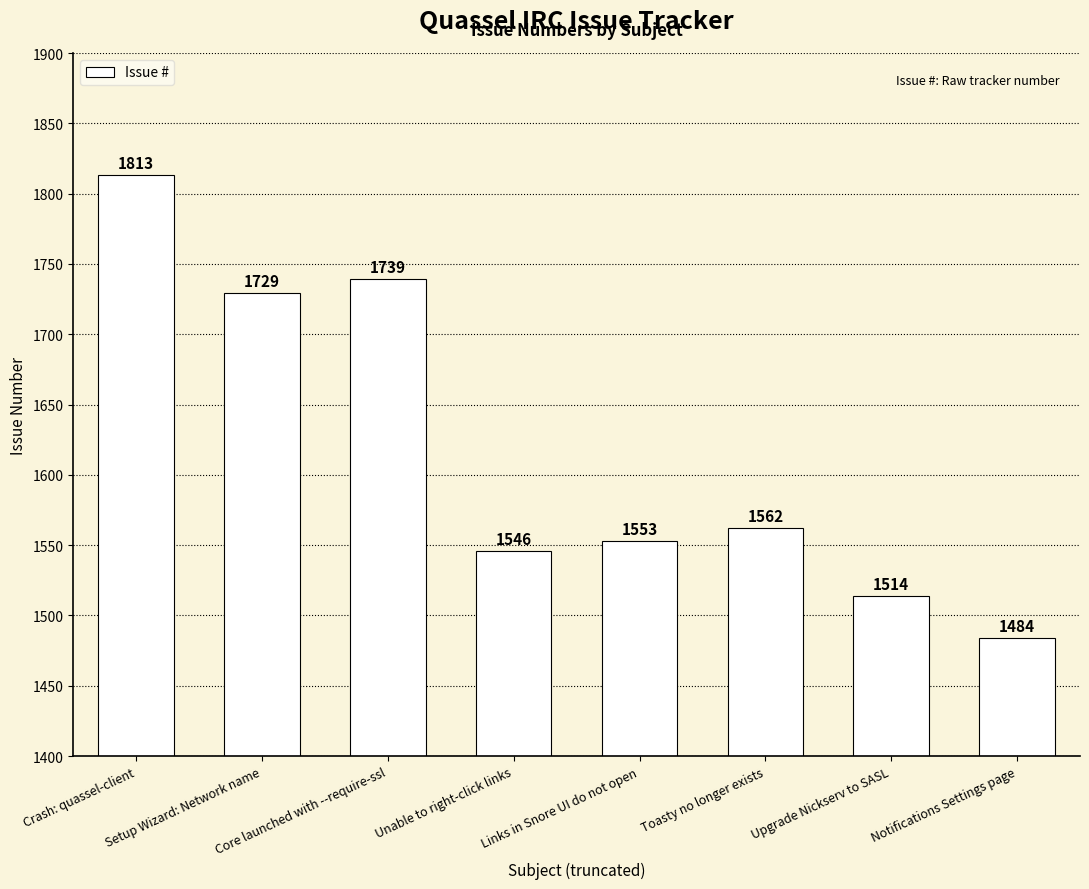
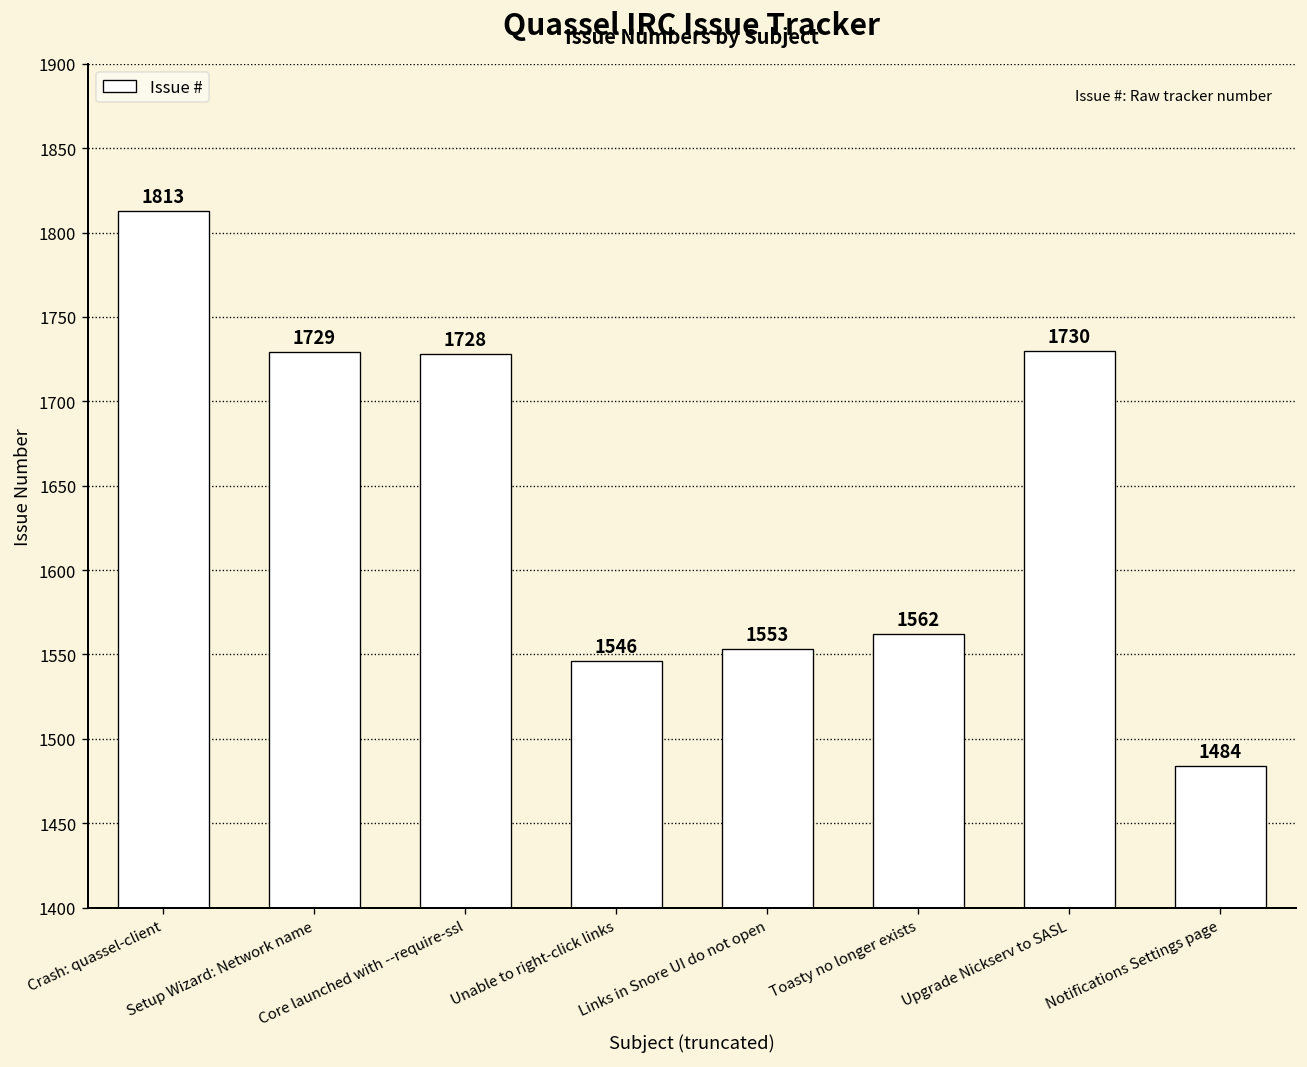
  {
    "Crash: quassel-client": 1813,
    "Setup Wizard: Network name": 1729,
-   "Core launched with --require-ssl": 1739,
+   "Core launched with --require-ssl": 1728,
    "Unable to right-click links": 1546,
    "Links in Snore UI do not open": 1553,
    "Toasty no longer exists": 1562,
-   "Upgrade Nickserv to SASL": 1514,
+   "Upgrade Nickserv to SASL": 1730,
    "Notifications Settings page": 1484
  }
